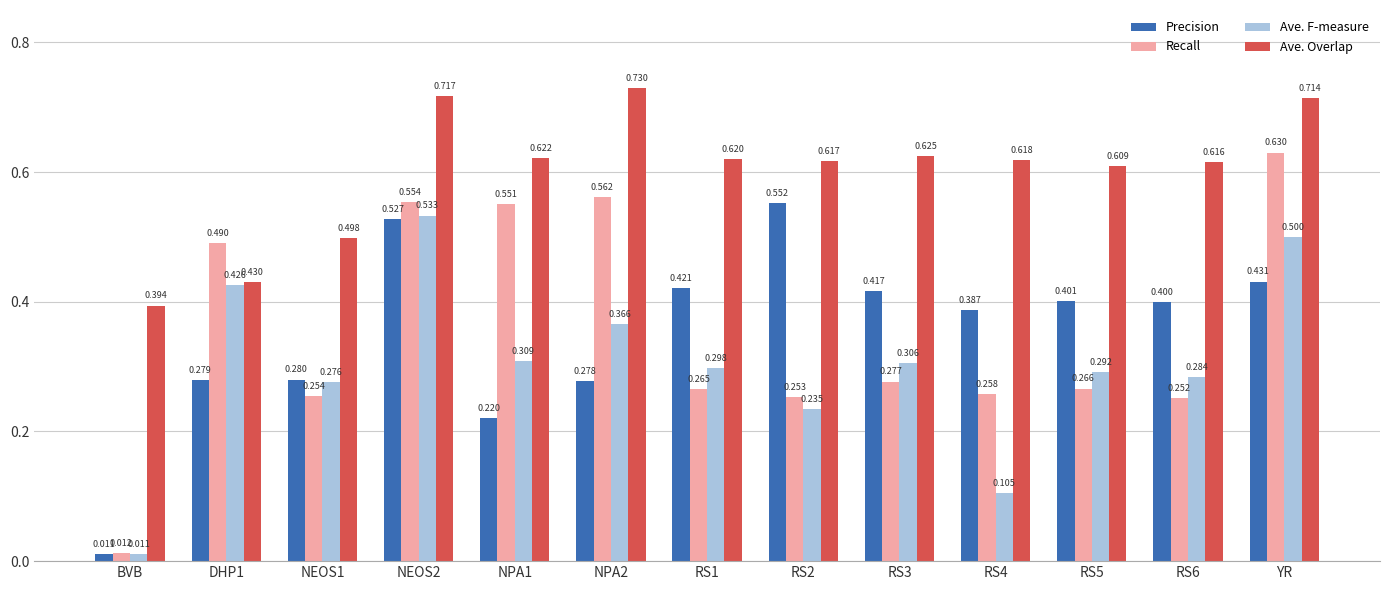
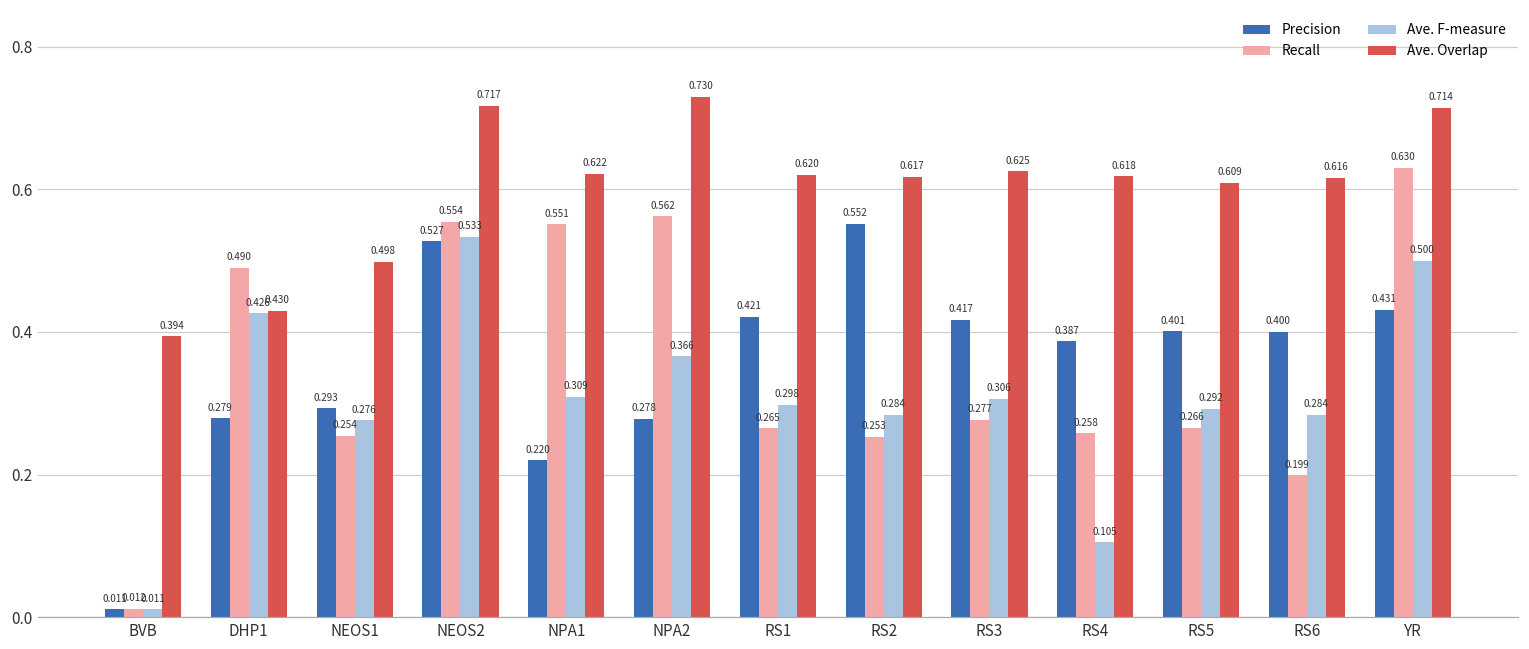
  {
    "Precision": {
      "DHP1": 0.279,
-     "NEOS1": 0.280,
+     "NEOS1": 0.293,
      "NEOS2": 0.527,
      "NPA1": 0.220,
      "NPA2": 0.278,
      "RS1": 0.421,
      "RS2": 0.552,
      "RS3": 0.417,
      "RS4": 0.387,
      "RS5": 0.401,
      "RS6": 0.400,
      "YR": 0.431
    },
    "Recall": {
      "DHP1": 0.490,
      "NEOS1": 0.254,
      "NEOS2": 0.554,
      "NPA1": 0.551,
      "NPA2": 0.562,
      "RS1": 0.265,
      "RS2": 0.253,
      "RS3": 0.277,
      "RS4": 0.258,
      "RS5": 0.266,
-     "RS6": 0.252,
+     "RS6": 0.199,
      "YR": 0.630
    },
    "Ave. F-measure": {
      "NEOS1": 0.276,
      "NEOS2": 0.533,
      "NPA1": 0.309,
      "NPA2": 0.366,
      "RS1": 0.298,
-     "RS2": 0.235,
+     "RS2": 0.284,
      "RS3": 0.306,
      "RS4": 0.105,
      "RS5": 0.292,
      "RS6": 0.284,
      "YR": 0.500
    },
    "Ave. Overlap": {
      "BVB": 0.394,
      "NEOS1": 0.498,
      "NEOS2": 0.717,
      "NPA1": 0.622,
      "NPA2": 0.730,
      "RS1": 0.620,
      "RS2": 0.617,
      "RS3": 0.625,
      "RS4": 0.618,
      "RS5": 0.609,
      "RS6": 0.616,
      "YR": 0.714
    }
  }
